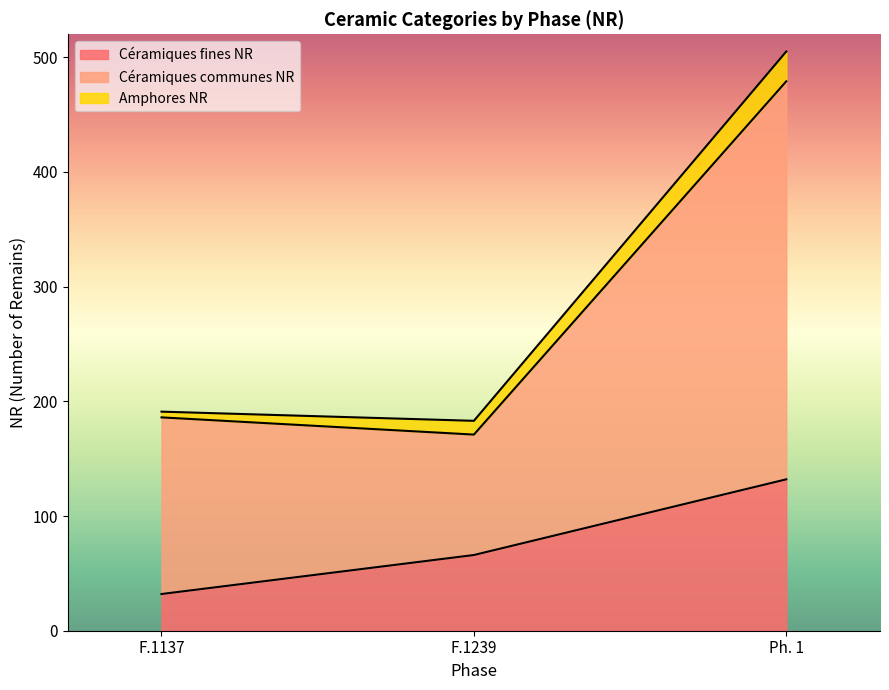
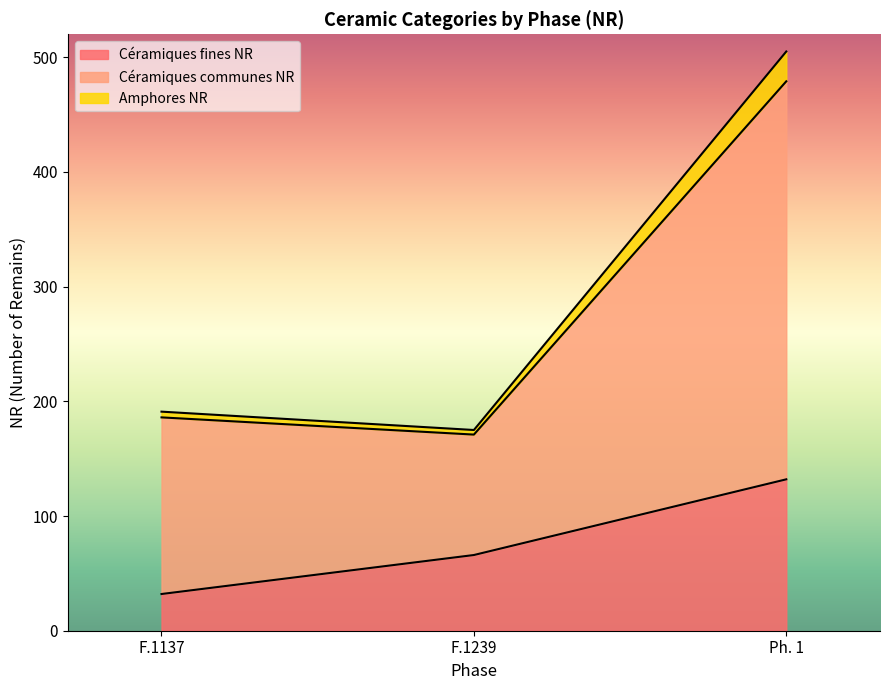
  {
    "Amphores NR": {
      "F.1137": 5,
-     "F.1239": 12,
+     "F.1239": 4,
      "Ph. 1": 26
    }
  }
